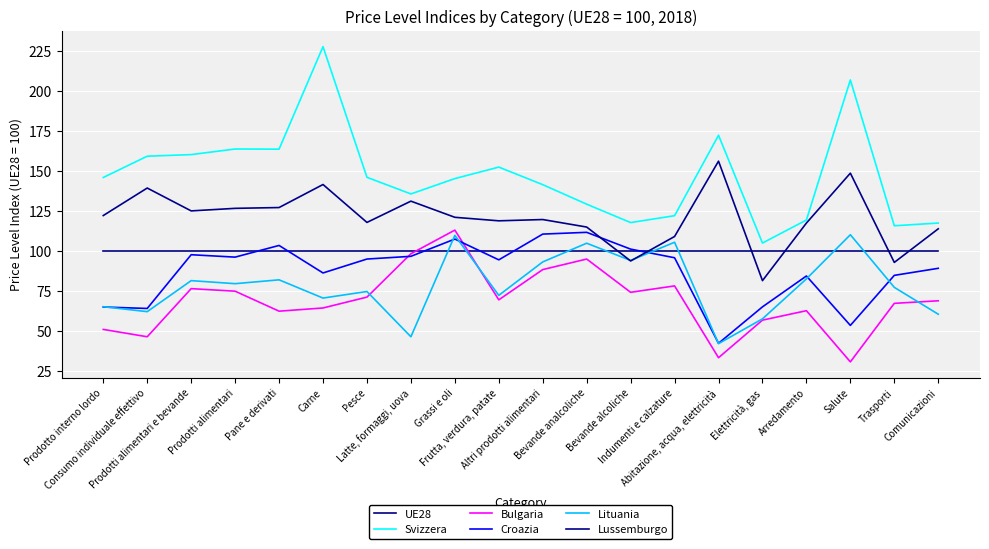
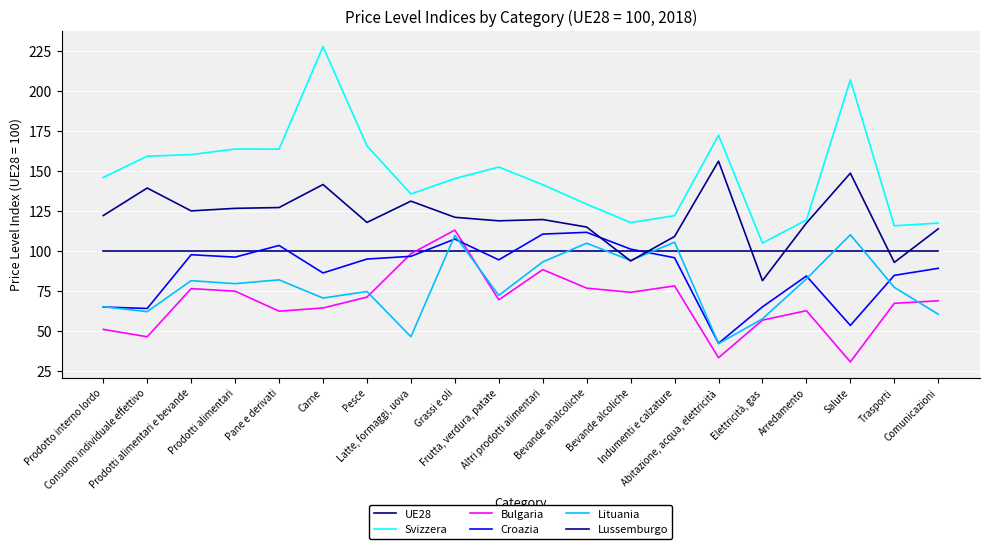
  {
    "Svizzera": {
      "Prodotto interno lordo": 146,
      "Consumo individuale effettivo": 159,
      "Prodotti alimentari e bevande": 160,
      "Prodotti alimentari": 164,
      "Pane e derivati": 164,
      "Carne": 228,
-     "Pesce": 146,
+     "Pesce": 166,
      "Latte, formaggi, uova": 136,
      "Grassi e oli": 145,
      "Frutta, verdura, patate": 152,
      "Altri prodotti alimentari": 141,
      "Bevande analcoliche": 129,
      "Bevande alcoliche": 118,
      "Indumenti e calzature": 122,
      "Abitazione, acqua, elettricità": 172,
      "Elettricità, gas": 105,
      "Arredamento": 119,
      "Salute": 207,
      "Trasporti": 116,
      "Comunicazioni": 117
    },
    "Bulgaria": {
      "Prodotto interno lordo": 51,
      "Consumo individuale effettivo": 46,
      "Prodotti alimentari e bevande": 76,
      "Prodotti alimentari": 75,
      "Pane e derivati": 62,
      "Carne": 64,
      "Pesce": 71,
      "Latte, formaggi, uova": 98,
      "Grassi e oli": 113,
      "Frutta, verdura, patate": 69,
      "Altri prodotti alimentari": 88,
-     "Bevande analcoliche": 95,
+     "Bevande analcoliche": 77,
      "Bevande alcoliche": 74,
      "Indumenti e calzature": 78,
      "Abitazione, acqua, elettricità": 33,
      "Arredamento": 63,
      "Salute": 31,
      "Trasporti": 67,
      "Comunicazioni": 69
    },
    "Croazia": {
      "Consumo individuale effettivo": 64,
      "Prodotti alimentari e bevande": 98,
      "Prodotti alimentari": 96,
      "Pane e derivati": 103,
      "Carne": 86,
      "Pesce": 95,
      "Latte, formaggi, uova": 97,
      "Grassi e oli": 107,
      "Frutta, verdura, patate": 94,
      "Altri prodotti alimentari": 110,
      "Bevande analcoliche": 112,
      "Indumenti e calzature": 96,
      "Elettricità, gas": 65,
      "Arredamento": 84,
      "Salute": 53,
      "Trasporti": 85,
      "Comunicazioni": 89
    },
    "Lituania": {
      "Consumo individuale effettivo": 62,
      "Prodotti alimentari e bevande": 81,
      "Prodotti alimentari": 79,
      "Pane e derivati": 82,
      "Carne": 70,
      "Pesce": 75,
      "Latte, formaggi, uova": 46,
      "Grassi e oli": 110,
      "Frutta, verdura, patate": 72,
      "Altri prodotti alimentari": 93,
      "Bevande analcoliche": 105,
      "Indumenti e calzature": 105,
      "Arredamento": 82,
      "Salute": 110,
      "Trasporti": 77,
      "Comunicazioni": 60
    }
  }
